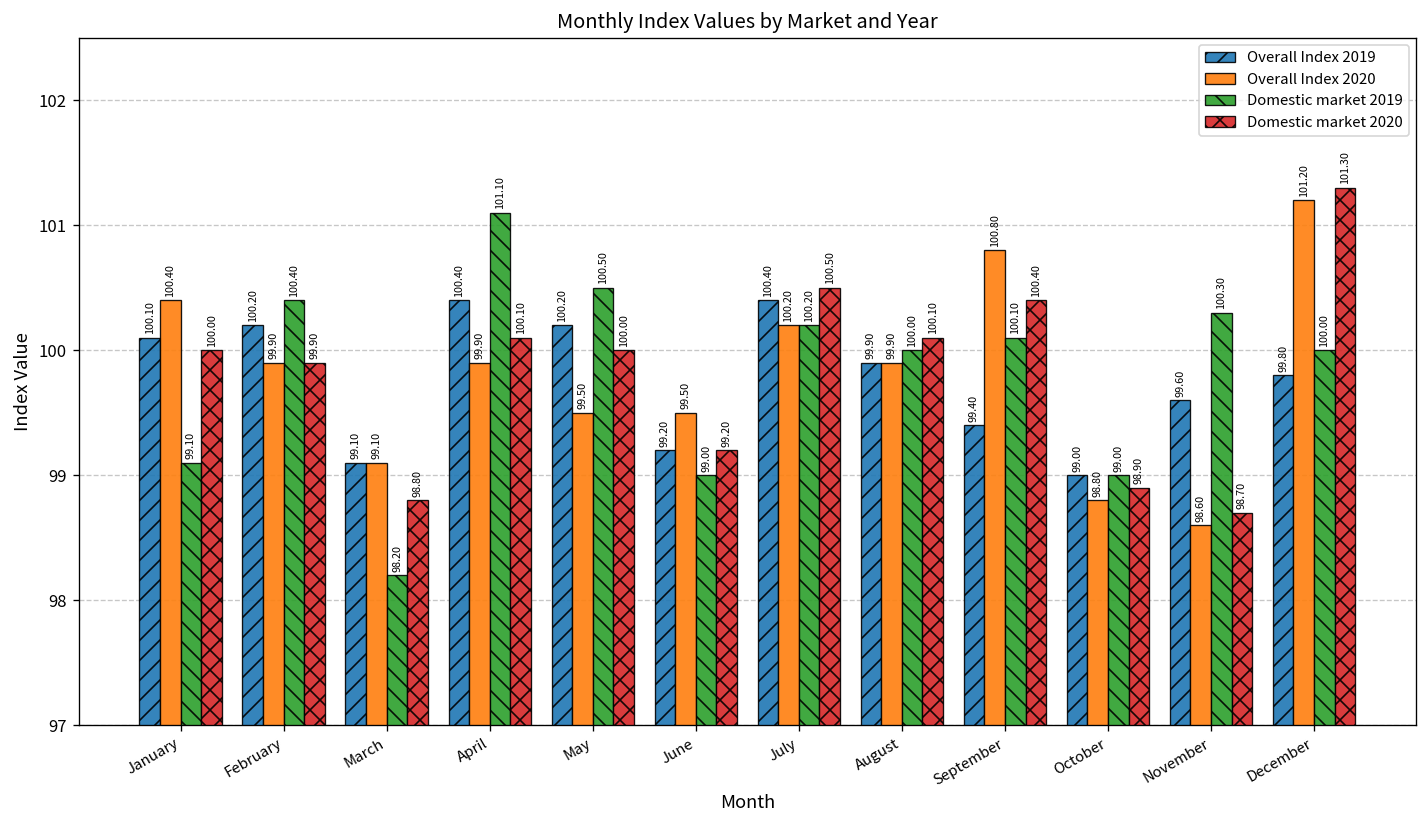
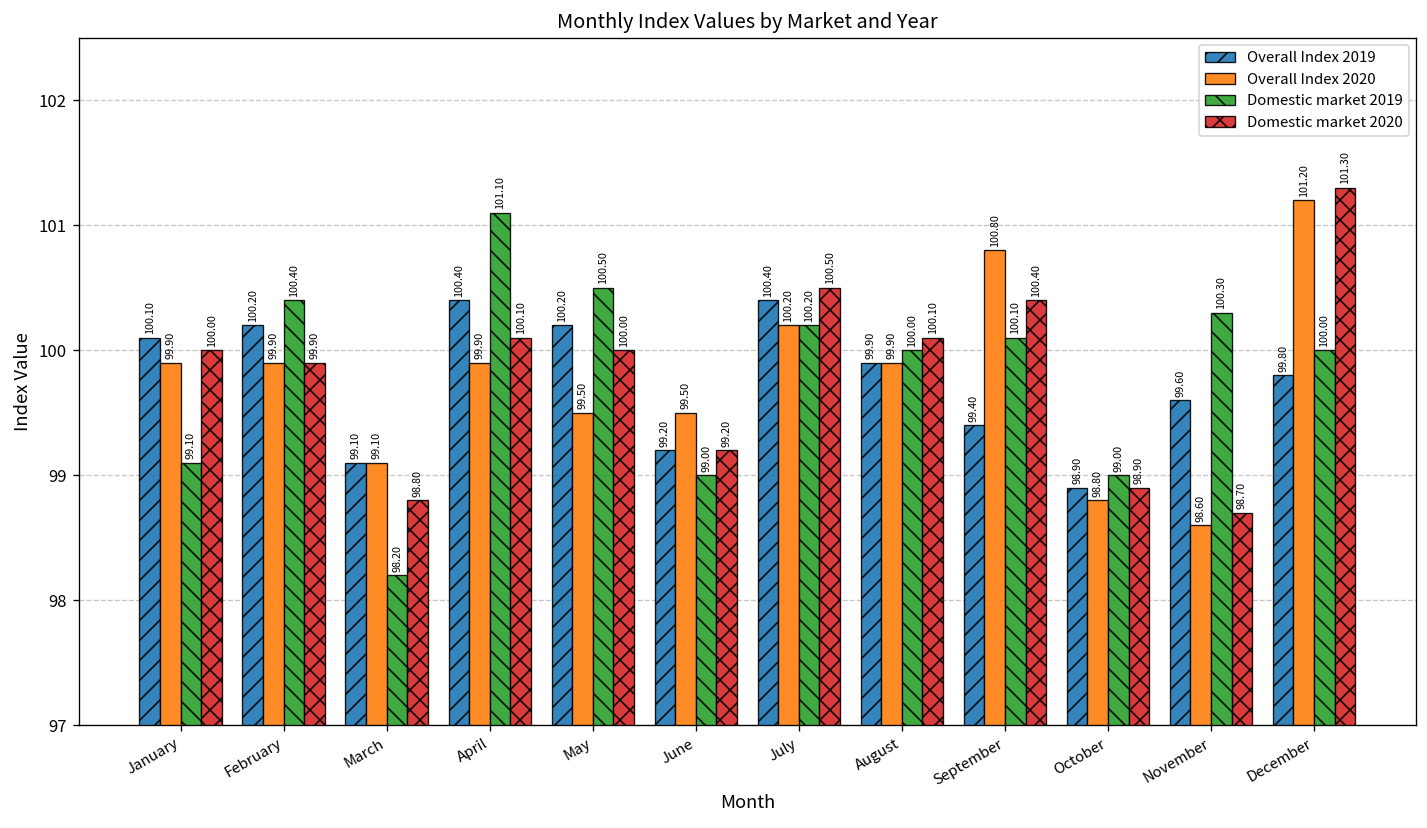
  {
    "Overall Index 2019": {
      "January": 100.10,
      "February": 100.20,
      "March": 99.10,
      "April": 100.40,
      "May": 100.20,
      "June": 99.20,
      "July": 100.40,
      "August": 99.90,
      "September": 99.40,
-     "October": 99.00,
+     "October": 98.90,
      "November": 99.60,
      "December": 99.80
    },
    "Overall Index 2020": {
-     "January": 100.40,
+     "January": 99.90,
      "February": 99.90,
      "March": 99.10,
      "April": 99.90,
      "May": 99.50,
      "June": 99.50,
      "July": 100.20,
      "August": 99.90,
      "September": 100.80,
      "October": 98.80,
      "November": 98.60,
      "December": 101.20
    },
    "Domestic market 2019": {
      "January": 99.10,
      "February": 100.40,
      "March": 98.20,
      "April": 101.10,
      "May": 100.50,
      "June": 99.00,
      "July": 100.20,
      "August": 100.00,
      "September": 100.10,
      "October": 99.00,
      "November": 100.30,
      "December": 100.00
    },
    "Domestic market 2020": {
      "January": 100.00,
      "February": 99.90,
      "March": 98.80,
      "April": 100.10,
      "May": 100.00,
      "June": 99.20,
      "July": 100.50,
      "August": 100.10,
      "September": 100.40,
      "October": 98.90,
      "November": 98.70,
      "December": 101.30
    }
  }
